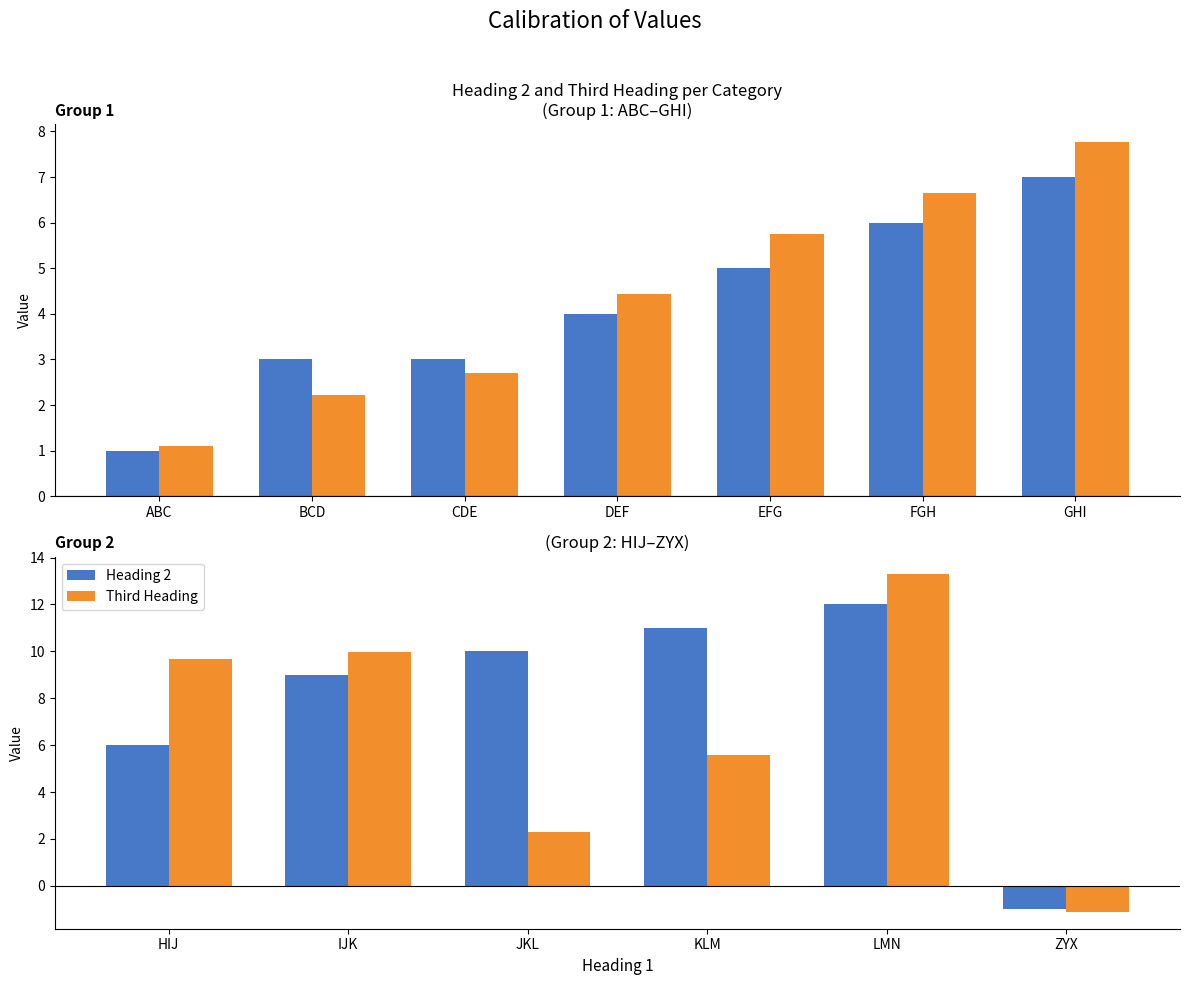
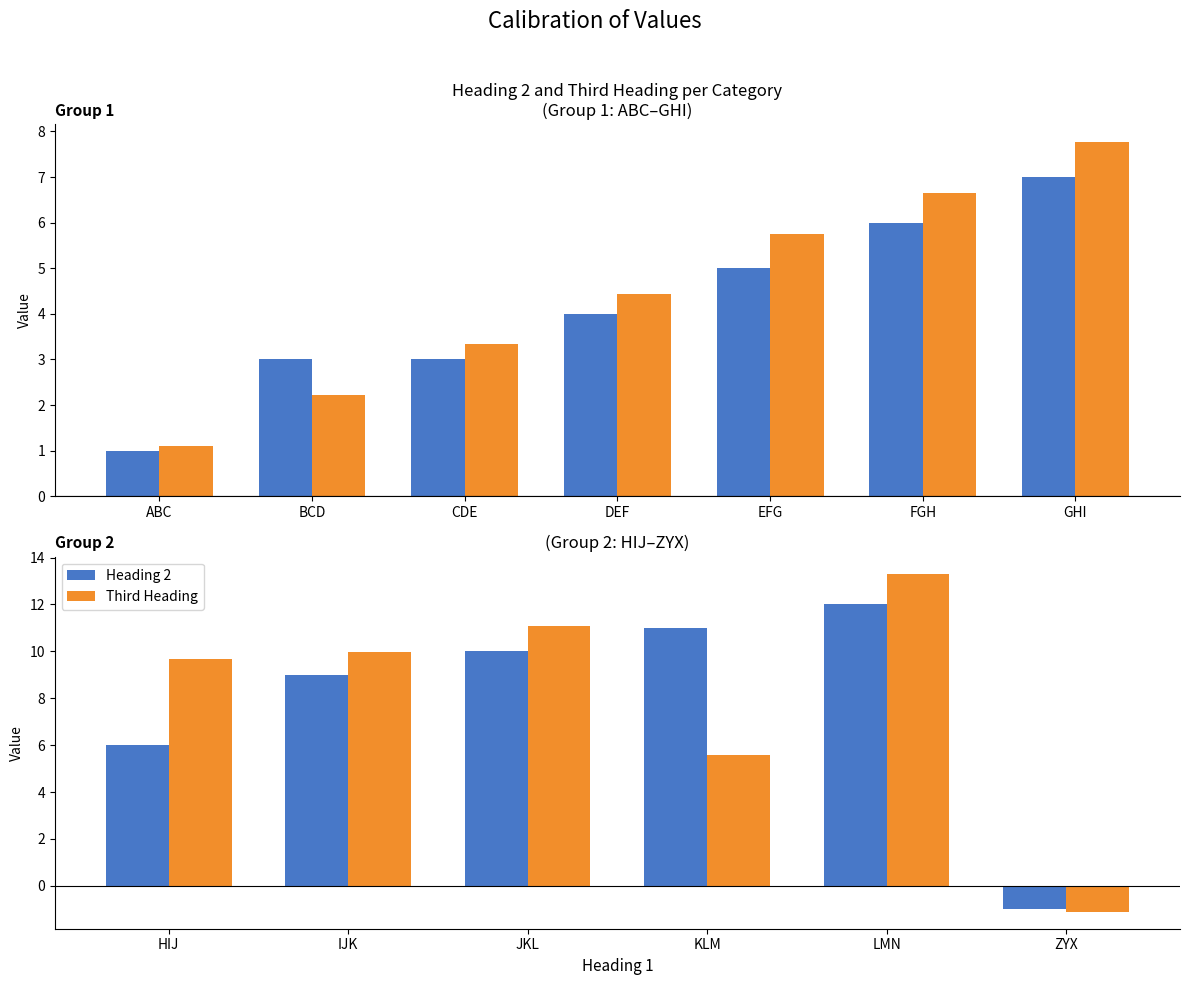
  {
    "Heading 2 and Third Heading per Category (Group 1: ABC–GHI)": {
      "Heading 2": {
        "ABC": 1.0,
        "BCD": 3.0,
        "CDE": 3.0,
        "DEF": 4.0,
        "EFG": 5.0,
        "FGH": 6.0,
        "GHI": 7.0
      },
      "Third Heading": {
        "ABC": 1.1,
        "BCD": 2.2,
-       "CDE": 2.7,
+       "CDE": 3.3,
        "DEF": 4.4,
        "EFG": 5.8,
        "FGH": 6.7,
        "GHI": 7.8
      }
    },
    "(Group 2: HIJ–ZYX)": {
      "Heading 2": {
        "HIJ": 6.0,
        "IJK": 9.0,
        "JKL": 10.0,
        "KLM": 11.0,
        "LMN": 12.0,
        "ZYX": -1.0
      },
      "Third Heading": {
        "HIJ": 9.7,
        "IJK": 10.0,
-       "JKL": 2.3,
+       "JKL": 11.1,
        "KLM": 5.6,
        "LMN": 13.3,
        "ZYX": -1.1
      }
    }
  }
